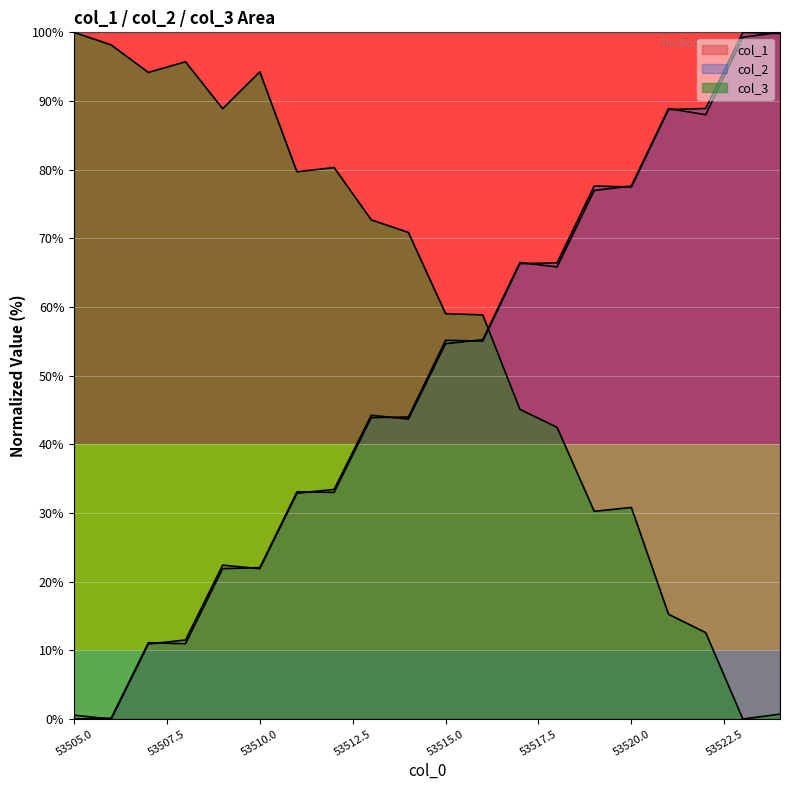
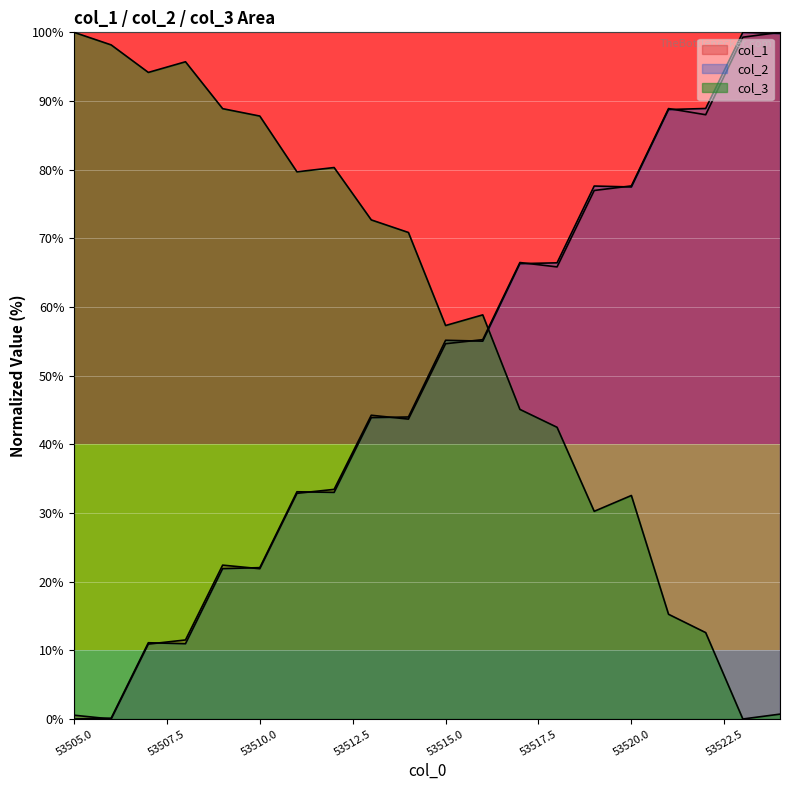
  {
    "col_1": {
      "53505.0": "1%",
      "53515.0": "55%"
    },
    "col_2": {
      "53505.0": "0%",
      "53515.0": "55%"
    },
    "col_3": {
      "53505.0": "100%",
-     "53510.0": "94%",
-     "53515.0": "59%",
-     "53520.0": "31%"
+     "53510.0": "88%",
+     "53515.0": "57%",
+     "53520.0": "33%"
    }
  }
